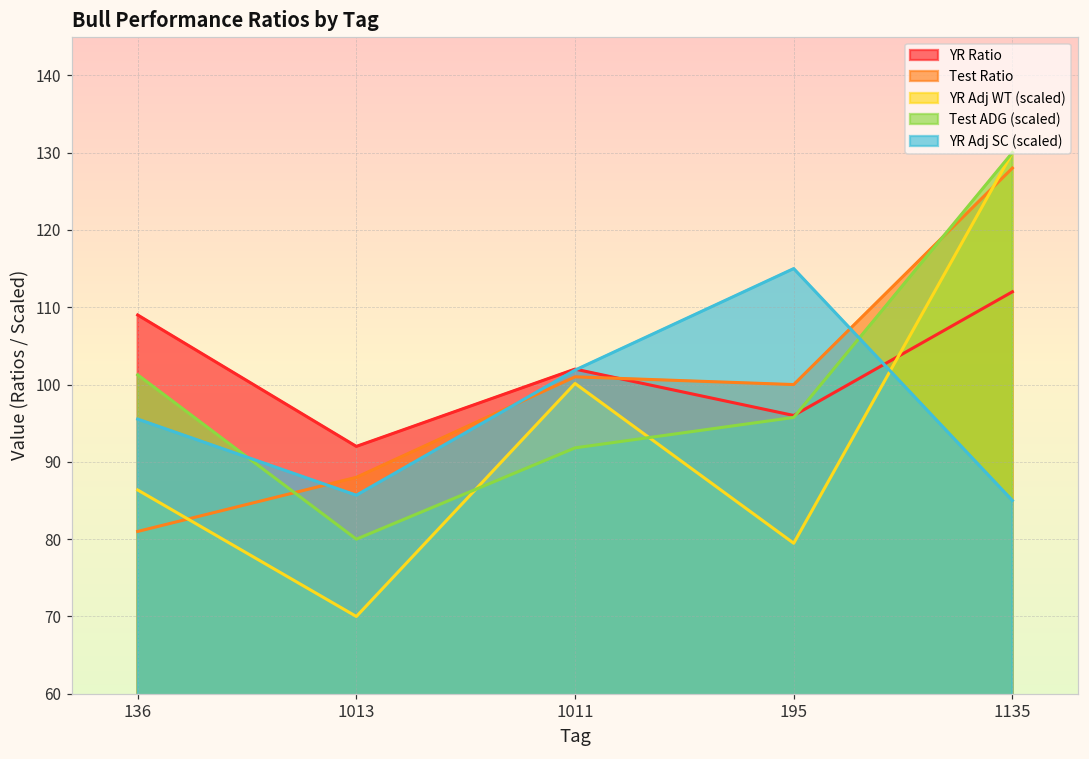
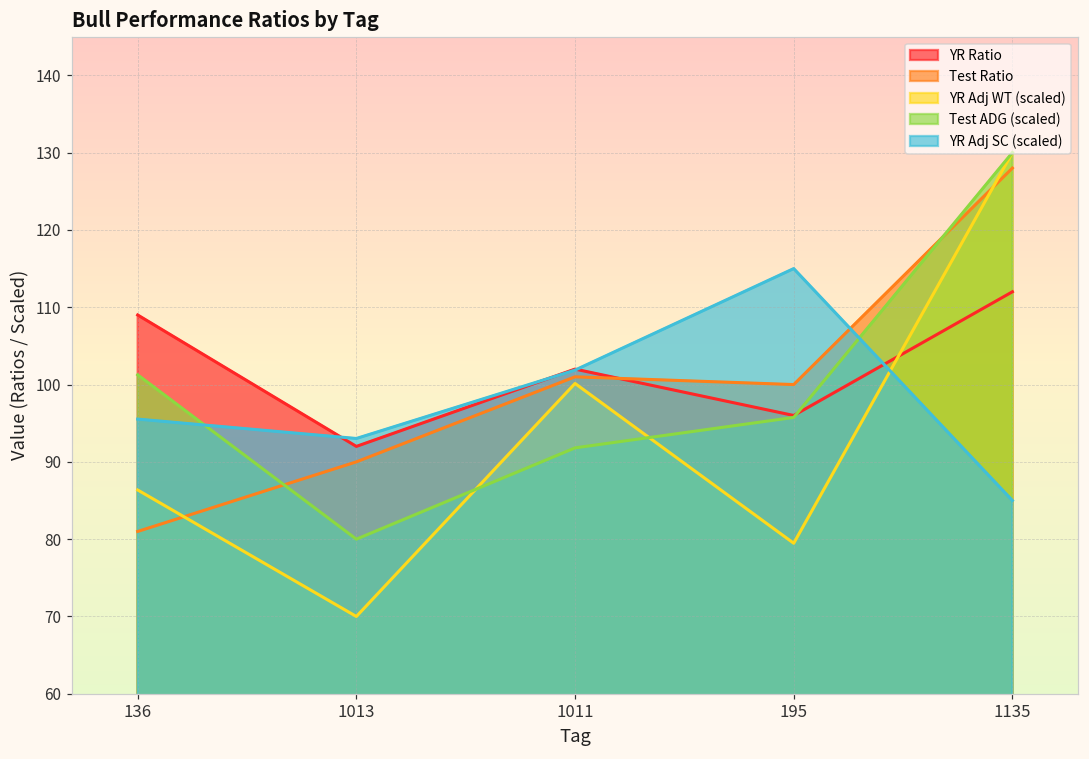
  {
    "YR Ratio": {
      "136": 109,
      "1013": 92,
      "1135": 112
    },
    "Test Ratio": {
      "136": 81,
-     "1013": 88,
+     "1013": 90,
      "1011": 101,
      "195": 100,
      "1135": 128
    },
    "YR Adj WT (scaled)": {
      "136": 86,
      "1013": 70,
      "1011": 100,
      "195": 79
    },
    "Test ADG (scaled)": {
      "136": 101,
      "1013": 80,
      "1011": 92
    },
    "YR Adj SC (scaled)": {
      "136": 96,
-     "1013": 86,
+     "1013": 93,
      "195": 115,
      "1135": 85
    }
  }
